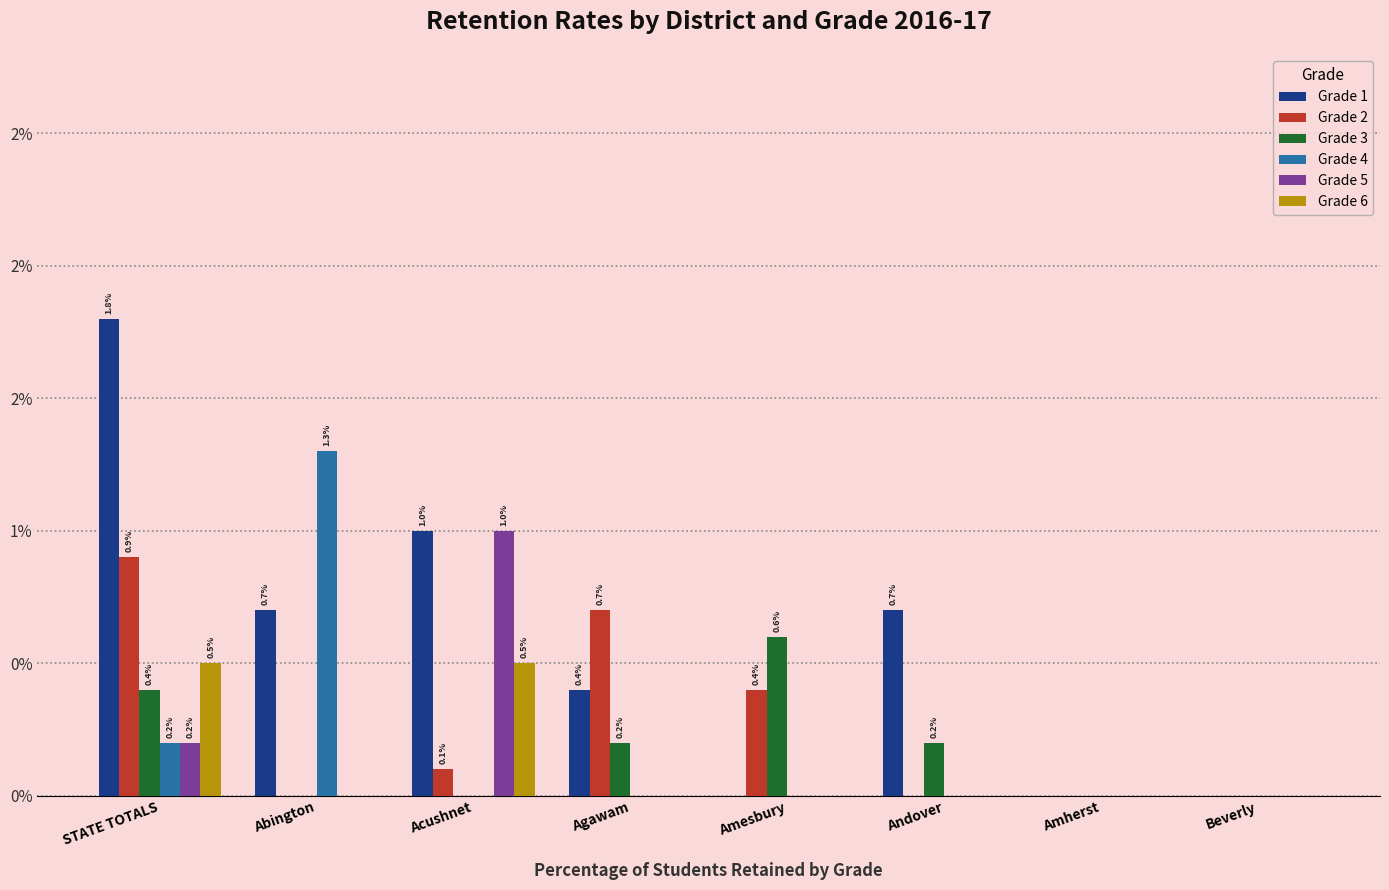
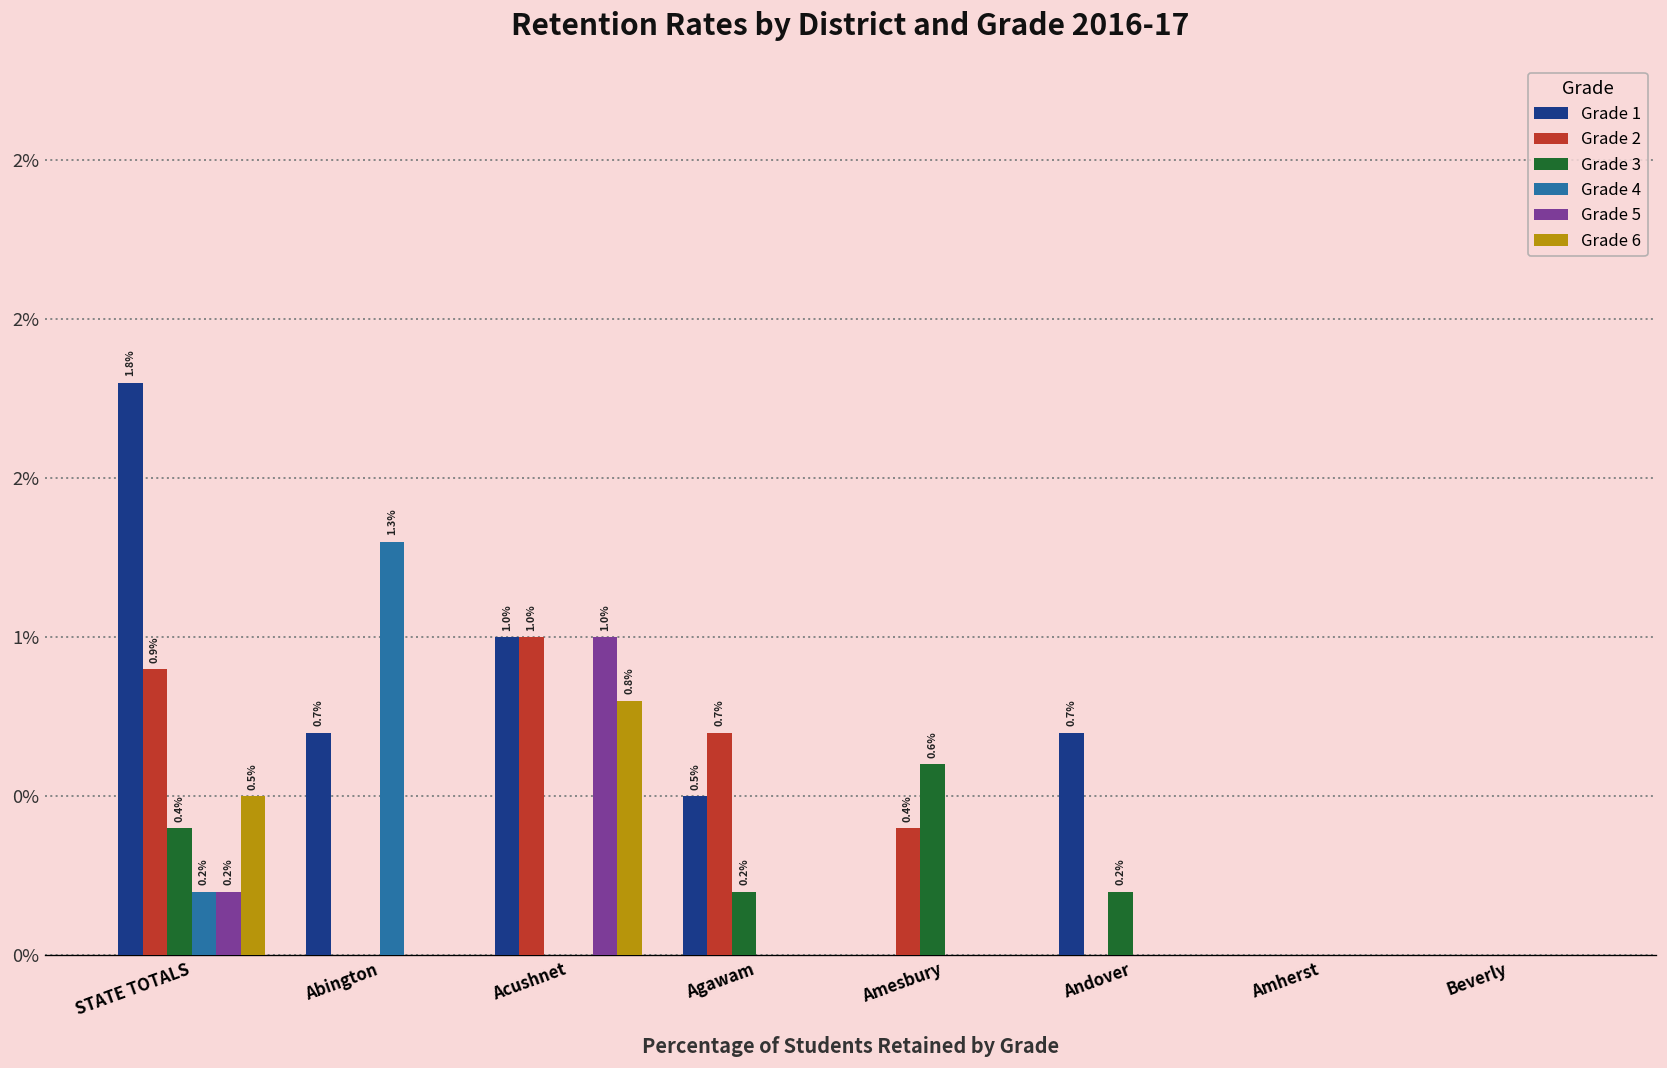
  {
    "Grade 1": {
      "STATE TOTALS": "1.8%",
      "Abington": "0.7%",
      "Acushnet": "1.0%",
-     "Agawam": "0.4%",
+     "Agawam": "0.5%",
      "Andover": "0.7%"
    },
    "Grade 2": {
      "STATE TOTALS": "0.9%",
-     "Acushnet": "0.1%",
+     "Acushnet": "1.0%",
      "Agawam": "0.7%",
      "Amesbury": "0.4%"
    },
    "Grade 3": {
      "STATE TOTALS": "0.4%",
      "Agawam": "0.2%",
      "Amesbury": "0.6%",
      "Andover": "0.2%"
    },
    "Grade 4": {
      "STATE TOTALS": "0.2%",
      "Abington": "1.3%"
    },
    "Grade 5": {
      "STATE TOTALS": "0.2%",
      "Acushnet": "1.0%"
    },
    "Grade 6": {
      "STATE TOTALS": "0.5%",
-     "Acushnet": "0.5%"
+     "Acushnet": "0.8%"
    }
  }
